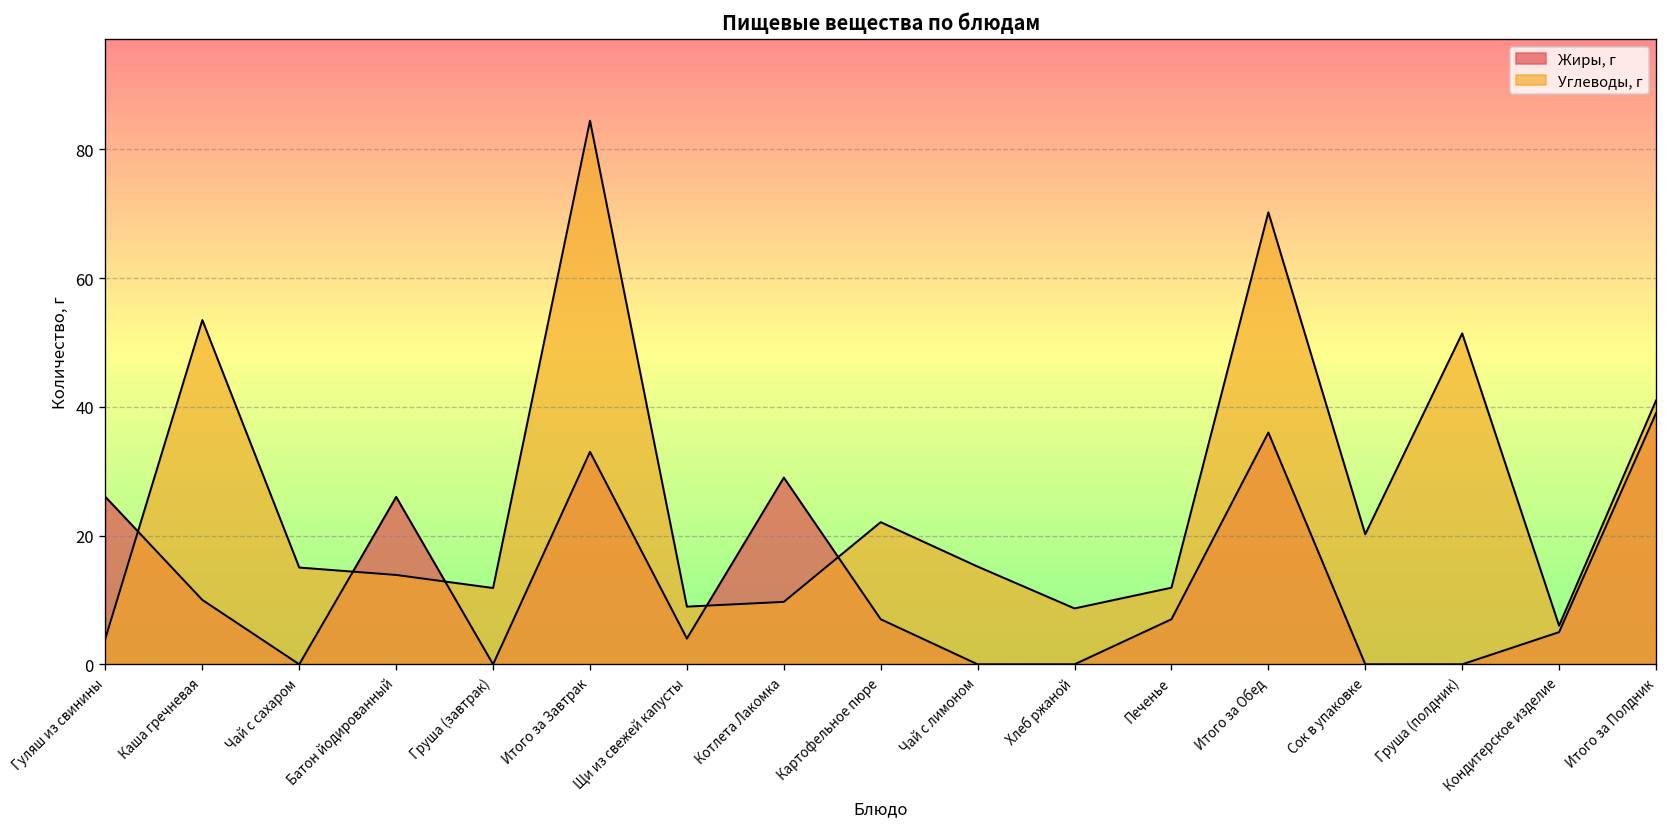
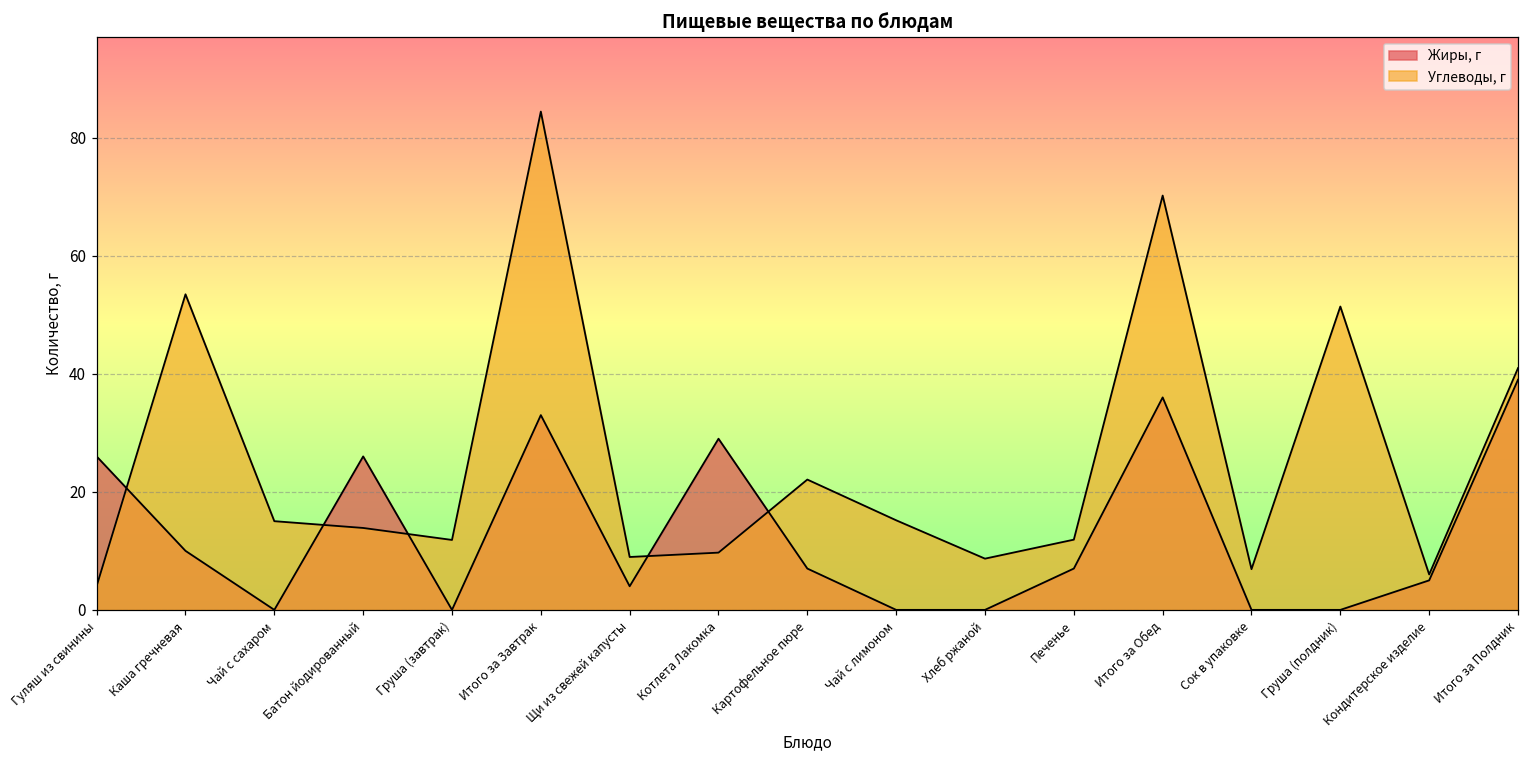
  {
    "Жиры, г": {
      "Гуляш из свинины": 26,
      "Каша гречневая": 10,
      "Чай с сахаром": 0,
      "Батон йодированный": 26,
      "Груша (завтрак)": 0,
      "Итого за Завтрак": 33,
      "Щи из свежей капусты": 4,
      "Котлета Лакомка": 29,
      "Картофельное пюре": 7,
      "Чай с лимоном": 0,
      "Хлеб ржаной": 0,
      "Печенье": 7,
      "Итого за Обед": 36,
      "Сок в упаковке": 0,
      "Груша (полдник)": 0,
      "Кондитерское изделие": 5,
      "Итого за Полдник": 39
    },
    "Углеводы, г": {
      "Гуляш из свинины": 4,
      "Каша гречневая": 53,
      "Чай с сахаром": 15,
      "Батон йодированный": 14,
      "Груша (завтрак)": 12,
      "Итого за Завтрак": 84,
      "Щи из свежей капусты": 9,
      "Котлета Лакомка": 10,
      "Картофельное пюре": 22,
      "Чай с лимоном": 15,
      "Хлеб ржаной": 9,
      "Печенье": 12,
      "Итого за Обед": 70,
-     "Сок в упаковке": 20,
+     "Сок в упаковке": 7,
      "Груша (полдник)": 51,
      "Кондитерское изделие": 6,
      "Итого за Полдник": 41
    }
  }
